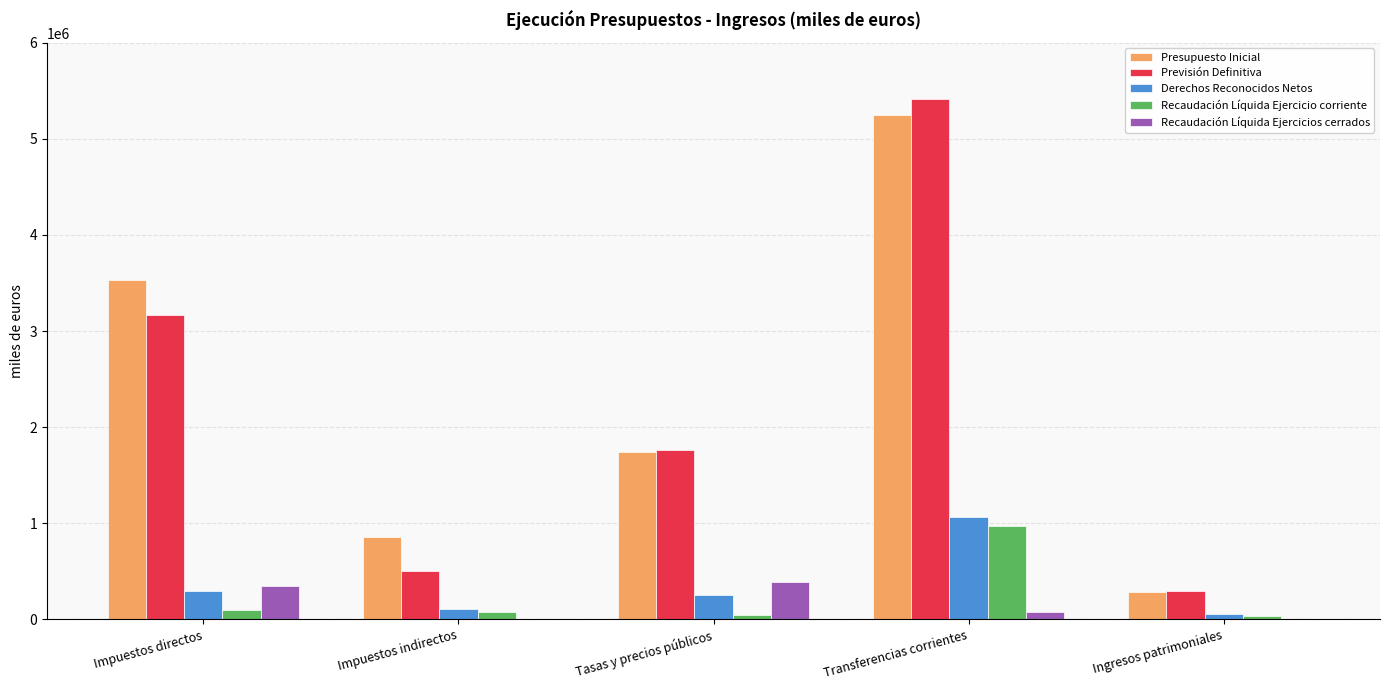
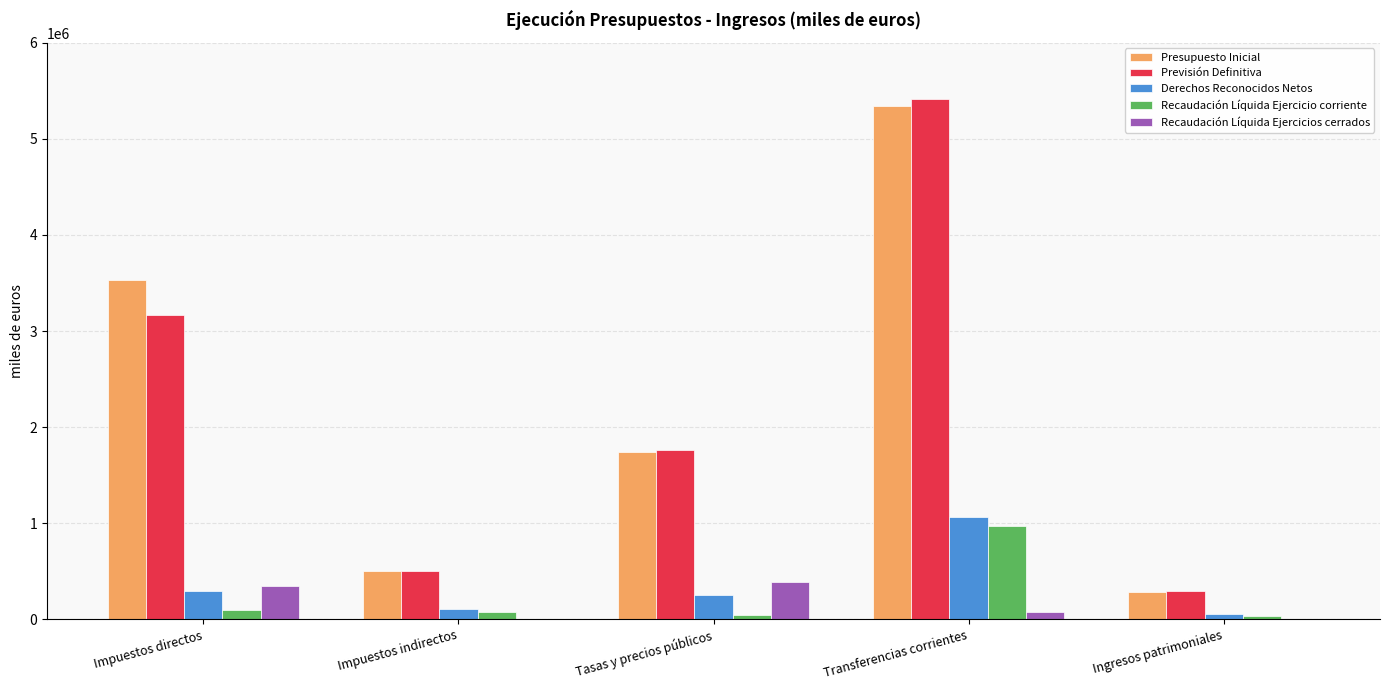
  {
    "Presupuesto Inicial": {
      "Impuestos directos": 3500000,
-     "Impuestos indirectos": 900000,
+     "Impuestos indirectos": 500000,
      "Tasas y precios públicos": 1700000,
-     "Transferencias corrientes": 5250000,
+     "Transferencias corrientes": 5340000,
      "Ingresos patrimoniales": 300000
    },
    "Previsión Definitiva": {
      "Impuestos directos": 3200000,
      "Impuestos indirectos": 500000,
      "Tasas y precios públicos": 1800000,
      "Transferencias corrientes": 5400000,
      "Ingresos patrimoniales": 300000
    },
    "Derechos Reconocidos Netos": {
      "Impuestos directos": 300000,
      "Impuestos indirectos": 100000,
      "Tasas y precios públicos": 300000,
      "Transferencias corrientes": 1100000,
      "Ingresos patrimoniales": 100000
    },
    "Recaudación Líquida Ejercicio corriente": {
      "Impuestos directos": 100000,
      "Impuestos indirectos": 100000,
      "Tasas y precios públicos": 0,
      "Transferencias corrientes": 1000000,
      "Ingresos patrimoniales": 0
    },
    "Recaudación Líquida Ejercicios cerrados": {
      "Impuestos directos": 400000,
      "Tasas y precios públicos": 400000,
      "Transferencias corrientes": 100000
    }
  }
